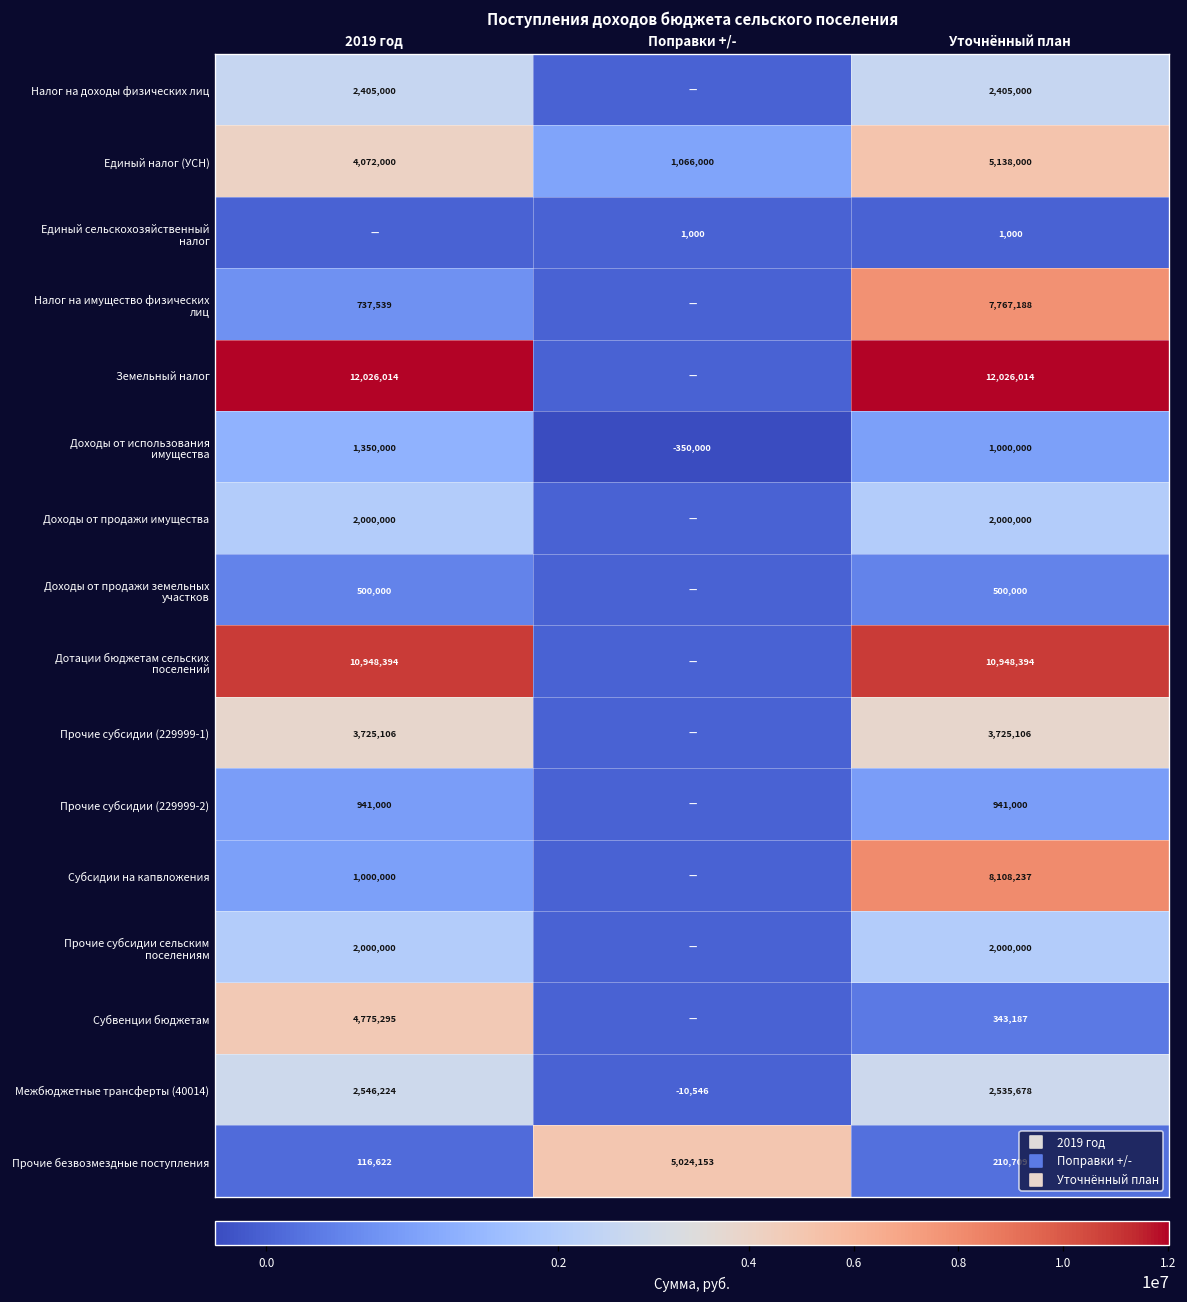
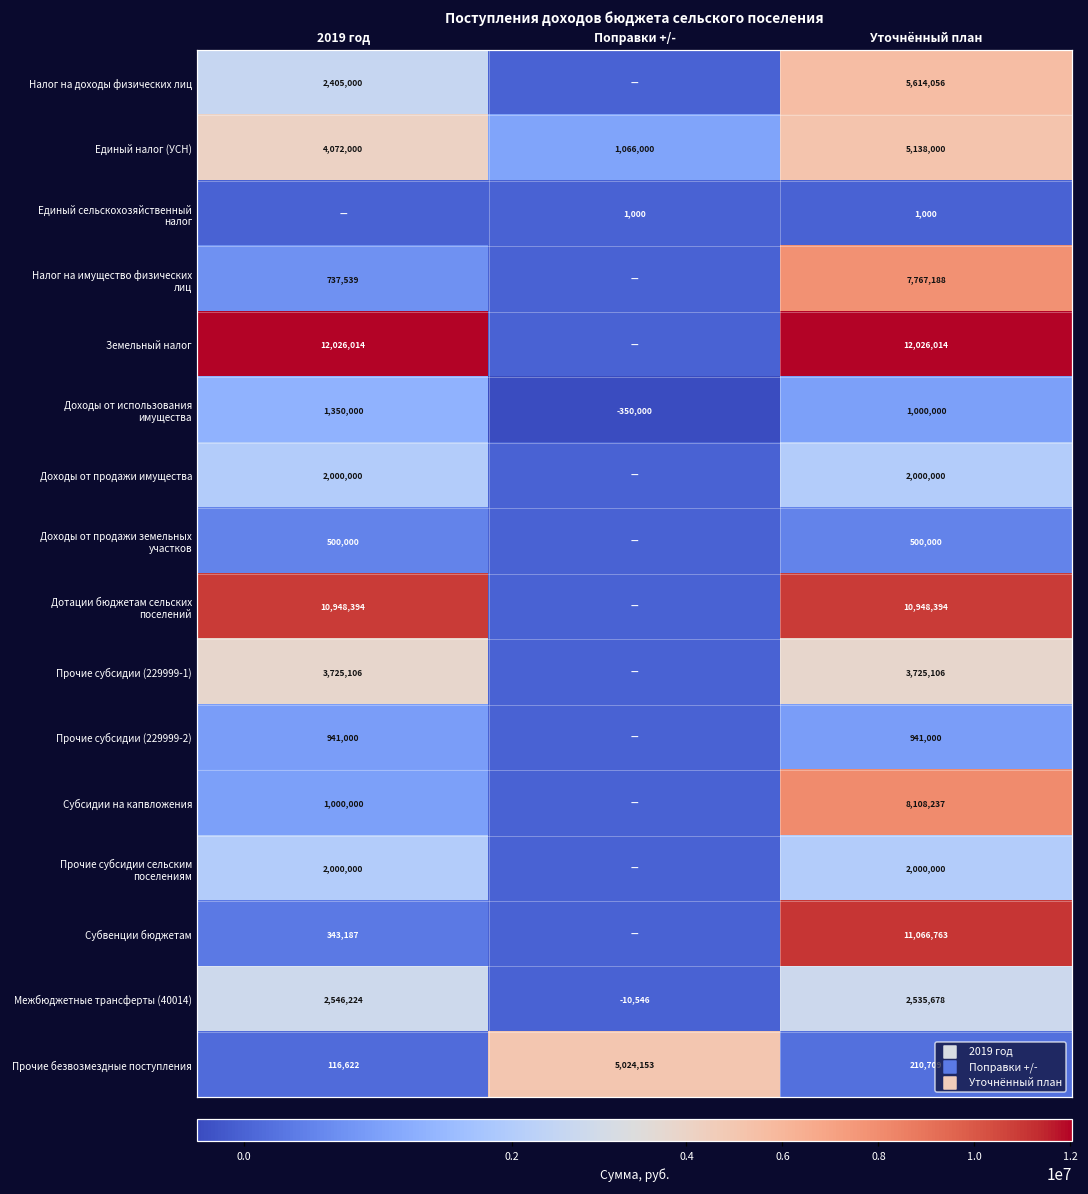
  {
    "Налог на доходы физических лиц": {
      "2019 год": "2,405,000",
-     "Уточнённый план": "2,405,000"
+     "Уточнённый план": "5,614,056"
    },
    "Единый налог (УСН)": {
      "2019 год": "4,072,000",
      "Поправки +/-": "1,066,000",
      "Уточнённый план": "5,138,000"
    },
    "Единый сельскохозяйственный налог": {
      "Поправки +/-": "1,000",
      "Уточнённый план": "1,000"
    },
    "Налог на имущество физических лиц": {
      "2019 год": "737,539",
      "Уточнённый план": "7,767,188"
    },
    "Земельный налог": {
      "2019 год": "12,026,014",
      "Уточнённый план": "12,026,014"
    },
    "Доходы от использования имущества": {
      "2019 год": "1,350,000",
      "Поправки +/-": "-350,000",
      "Уточнённый план": "1,000,000"
    },
    "Доходы от продажи имущества": {
      "2019 год": "2,000,000",
      "Уточнённый план": "2,000,000"
    },
    "Доходы от продажи земельных участков": {
      "2019 год": "500,000",
      "Уточнённый план": "500,000"
    },
    "Дотации бюджетам сельских поселений": {
      "2019 год": "10,948,394",
      "Уточнённый план": "10,948,394"
    },
    "Прочие субсидии (229999-1)": {
      "2019 год": "3,725,106",
      "Уточнённый план": "3,725,106"
    },
    "Прочие субсидии (229999-2)": {
      "2019 год": "941,000",
      "Уточнённый план": "941,000"
    },
    "Субсидии на капвложения": {
      "2019 год": "1,000,000",
      "Уточнённый план": "8,108,237"
    },
    "Прочие субсидии сельским поселениям": {
      "2019 год": "2,000,000",
      "Уточнённый план": "2,000,000"
    },
    "Субвенции бюджетам": {
-     "2019 год": "4,775,295",
-     "Уточнённый план": "343,187"
+     "2019 год": "343,187",
+     "Уточнённый план": "11,066,763"
    },
    "Межбюджетные трансферты (40014)": {
      "2019 год": "2,546,224",
      "Поправки +/-": "-10,546",
      "Уточнённый план": "2,535,678"
    },
    "Прочие безвозмездные поступления": {
      "2019 год": "116,622",
      "Поправки +/-": "5,024,153"
    }
  }
